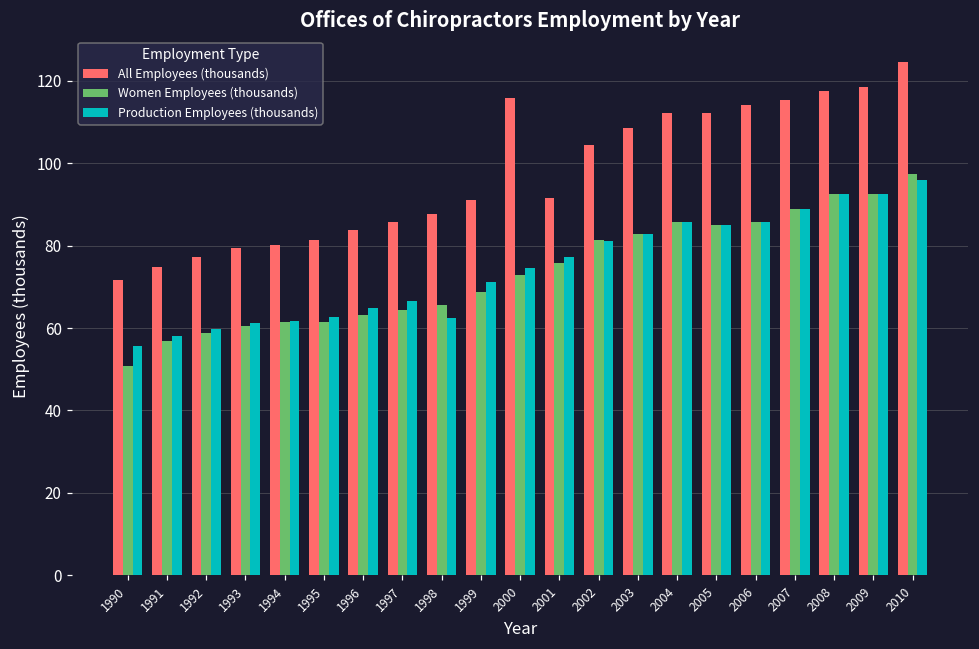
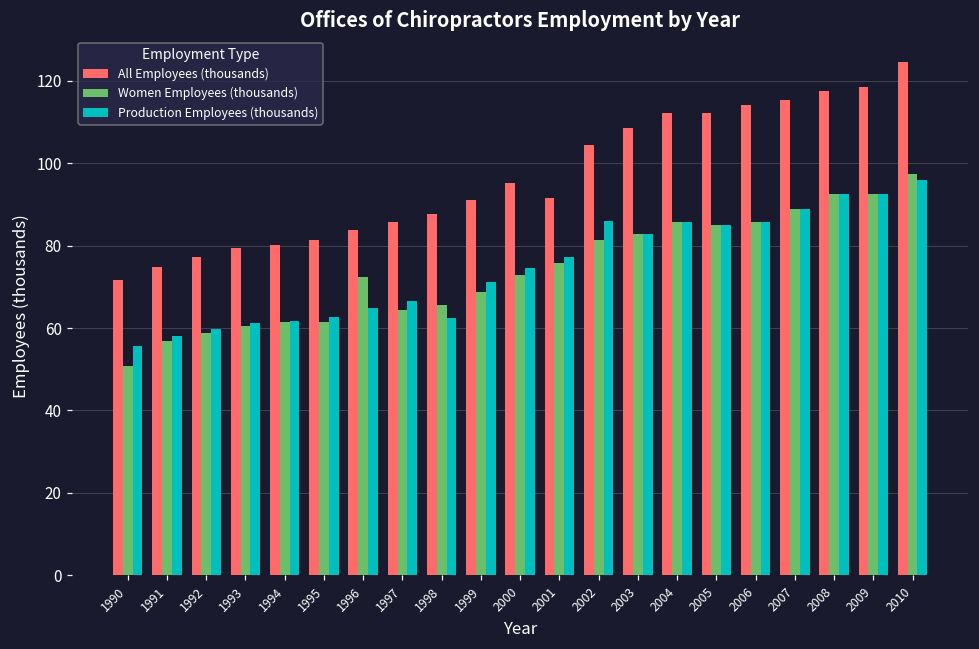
  {
    "All Employees (thousands)": {
      "1990": 72,
      "1991": 75,
      "1992": 77,
      "1993": 79,
      "1994": 80,
      "1995": 81,
      "1996": 84,
      "1997": 86,
      "1998": 88,
      "1999": 91,
-     "2000": 116,
+     "2000": 95,
      "2001": 92,
      "2002": 105,
      "2003": 108,
      "2004": 112,
      "2005": 112,
      "2006": 114,
      "2007": 115,
      "2008": 118,
      "2009": 119,
      "2010": 124
    },
    "Women Employees (thousands)": {
      "1990": 51,
      "1991": 57,
      "1992": 59,
      "1993": 60,
      "1994": 61,
      "1995": 62,
-     "1996": 63,
+     "1996": 72,
      "1997": 64,
      "1998": 66,
      "1999": 69,
      "2000": 73,
      "2001": 76,
      "2002": 81,
      "2003": 83,
      "2004": 86,
      "2005": 85,
      "2006": 86,
      "2007": 89,
      "2008": 93,
      "2009": 92,
      "2010": 97
    },
    "Production Employees (thousands)": {
      "1990": 56,
      "1991": 58,
      "1992": 60,
      "1993": 61,
      "1994": 62,
      "1995": 63,
      "1996": 65,
      "1997": 67,
      "1998": 62,
      "1999": 71,
      "2000": 75,
      "2001": 77,
-     "2002": 81,
+     "2002": 86,
      "2003": 83,
      "2004": 86,
      "2005": 85,
      "2006": 86,
      "2007": 89,
      "2008": 93,
      "2009": 92,
      "2010": 96
    }
  }
